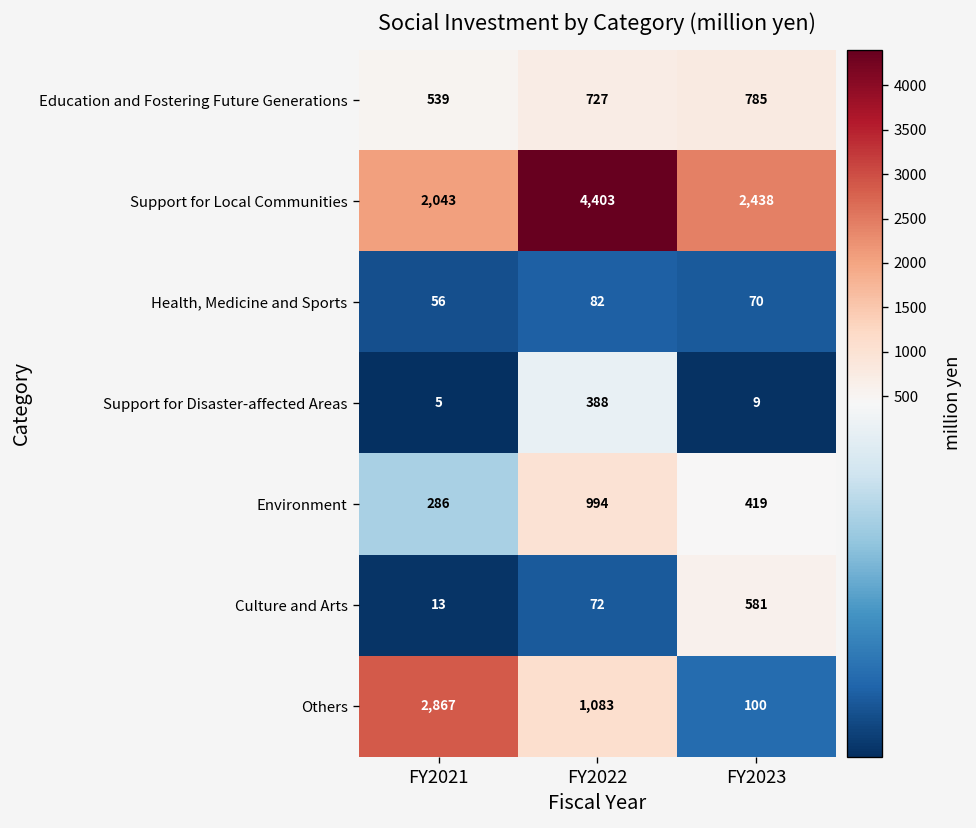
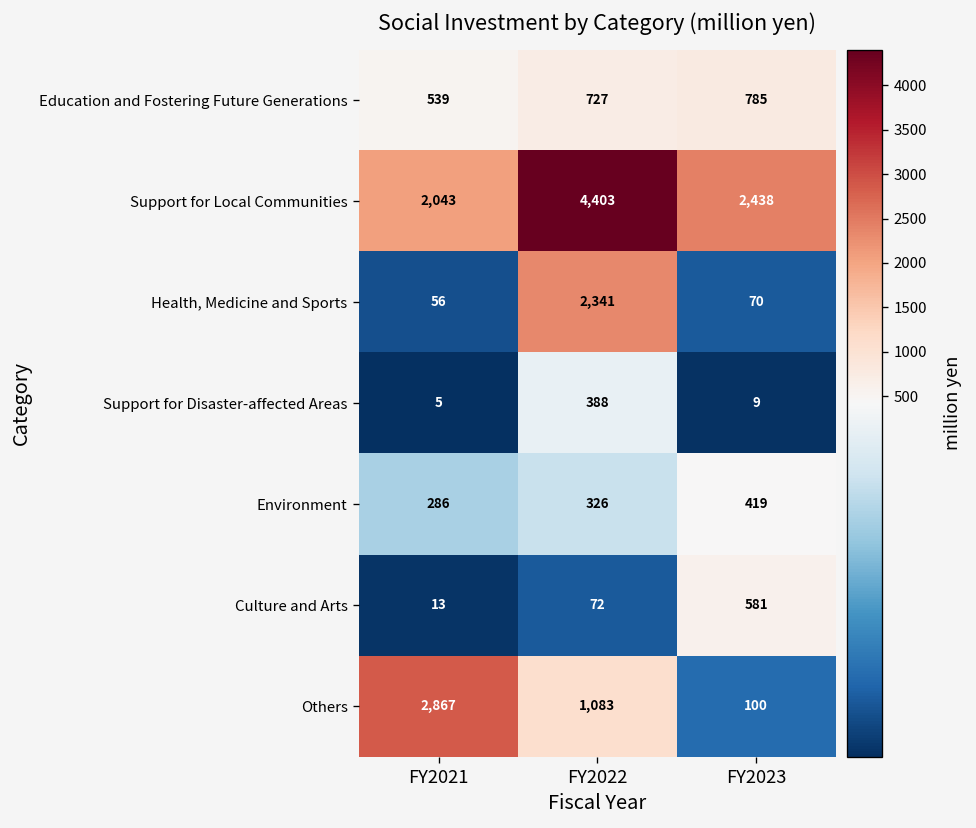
  {
    "Education and Fostering Future Generations": {
      "FY2021": "539",
      "FY2022": "727",
      "FY2023": "785"
    },
    "Support for Local Communities": {
      "FY2021": "2,043",
      "FY2022": "4,403",
      "FY2023": "2,438"
    },
    "Health, Medicine and Sports": {
      "FY2021": "56",
-     "FY2022": "82",
+     "FY2022": "2,341",
      "FY2023": "70"
    },
    "Support for Disaster-affected Areas": {
      "FY2021": "5",
      "FY2022": "388",
      "FY2023": "9"
    },
    "Environment": {
      "FY2021": "286",
-     "FY2022": "994",
+     "FY2022": "326",
      "FY2023": "419"
    },
    "Culture and Arts": {
      "FY2021": "13",
      "FY2022": "72",
      "FY2023": "581"
    },
    "Others": {
      "FY2021": "2,867",
      "FY2022": "1,083",
      "FY2023": "100"
    }
  }
